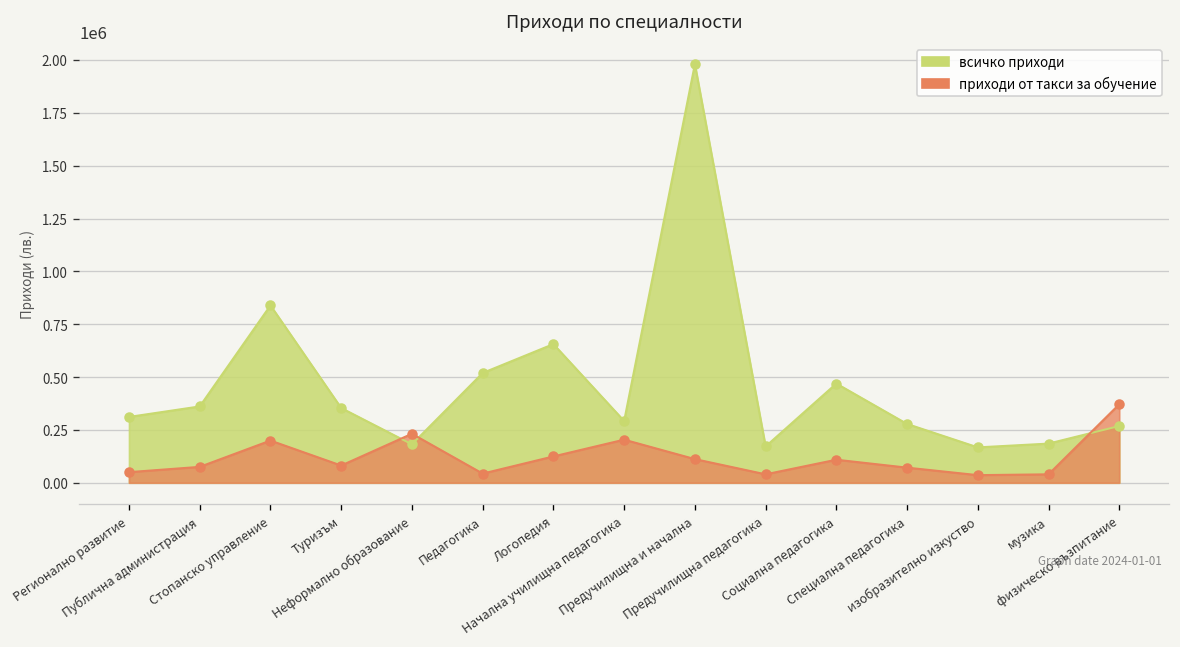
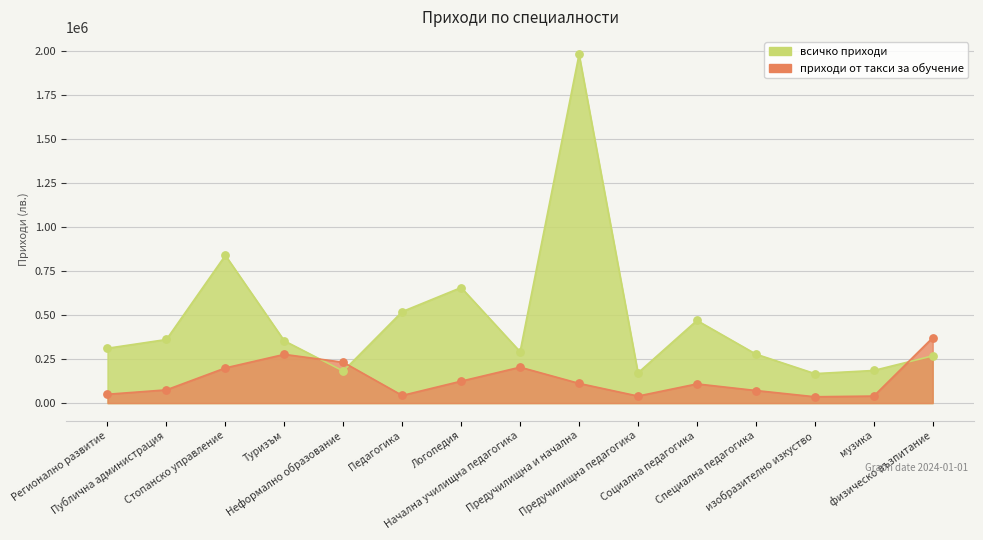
  {
    "всичко приходи": {
      "Регионално развитие": 310000,
      "Публична администрация": 360000,
      "Стопанско управление": 840000,
      "Туризъм": 350000,
      "Неформално образование": 180000,
      "Педагогика": 520000,
      "Логопедия": 660000,
      "Начална училищна педагогика": 290000,
      "Предучилищна и начална": 1980000,
      "Предучилищна педагогика": 170000,
      "Социална педагогика": 470000,
      "Специална педагогика": 280000,
      "изобразително изкуство": 170000,
      "музика": 190000,
      "физическо възпитание": 270000
    },
    "приходи от такси за обучение": {
      "Регионално развитие": 50000,
      "Публична администрация": 80000,
      "Стопанско управление": 200000,
-     "Туризъм": 80000,
+     "Туризъм": 280000,
      "Неформално образование": 230000,
      "Педагогика": 40000,
      "Логопедия": 120000,
      "Начална училищна педагогика": 200000,
      "Предучилищна и начална": 110000,
      "Предучилищна педагогика": 40000,
      "Социална педагогика": 110000,
      "Специална педагогика": 70000,
      "изобразително изкуство": 40000,
      "музика": 40000,
      "физическо възпитание": 370000
    }
  }
